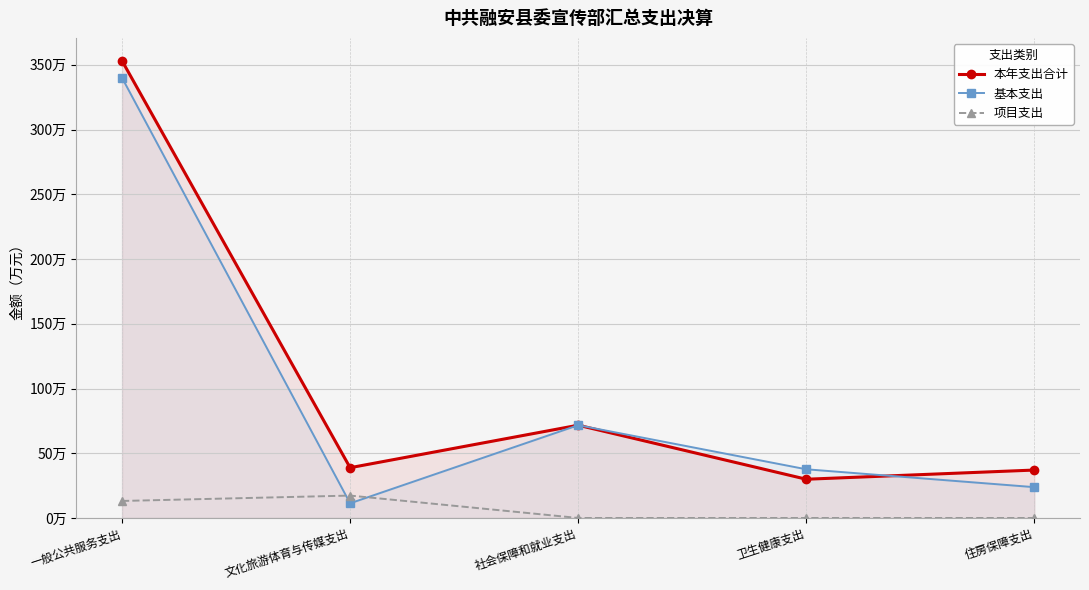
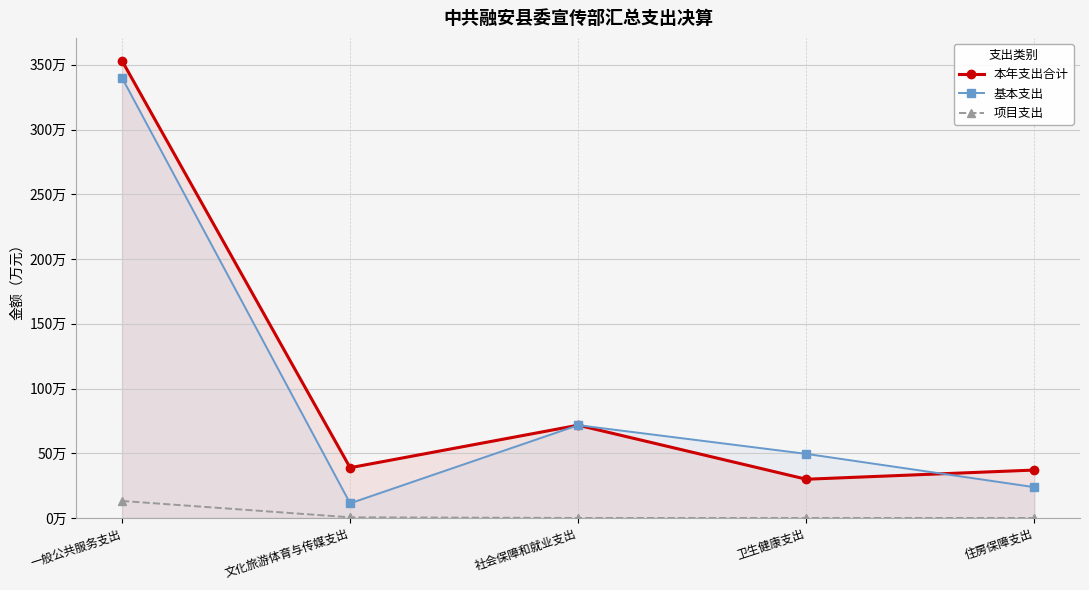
  {
    "本年支出合计": {
      "一般公共服务支出": "353万",
      "文化旅游体育与传媒支出": "39万",
      "卫生健康支出": "30万",
      "住房保障支出": "37万"
    },
    "基本支出": {
      "一般公共服务支出": "340万",
      "文化旅游体育与传媒支出": "11万",
-     "卫生健康支出": "38万",
+     "卫生健康支出": "50万",
      "住房保障支出": "24万"
    },
    "项目支出": {
      "一般公共服务支出": "13万",
-     "文化旅游体育与传媒支出": "17万",
+     "文化旅游体育与传媒支出": "1万",
      "社会保障和就业支出": "0万",
      "卫生健康支出": "0万",
      "住房保障支出": "0万"
    }
  }
